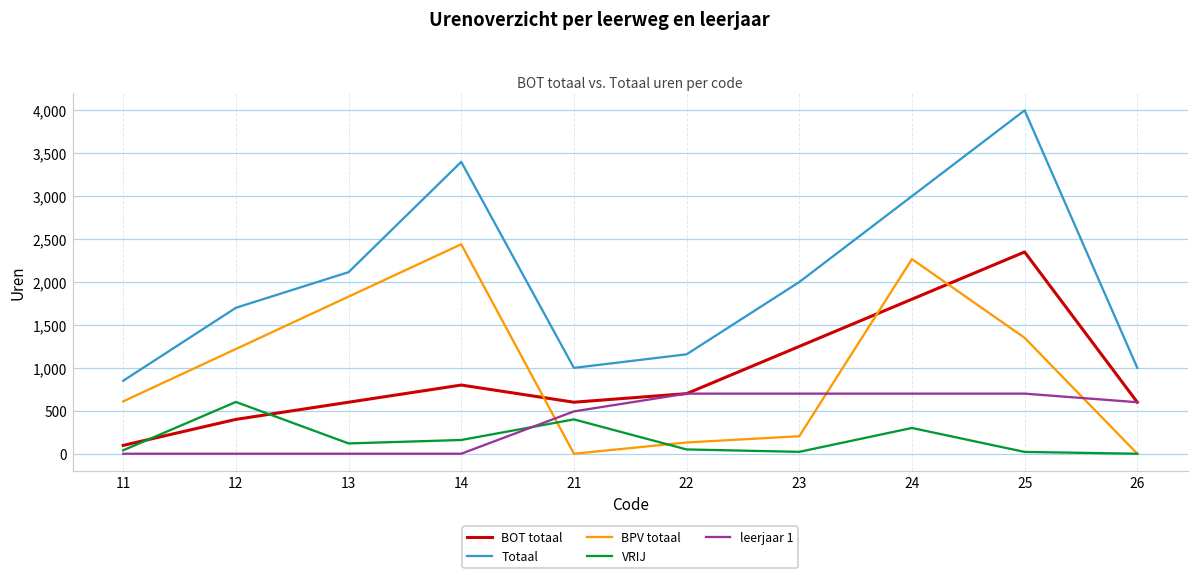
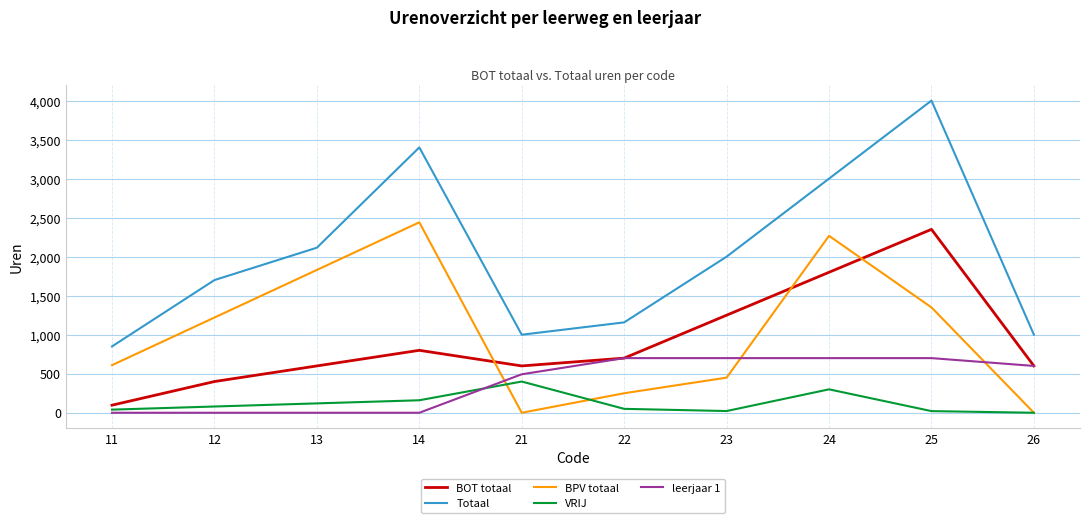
  {
    "BOT totaal": {
      "11": "100",
      "12": "400",
      "13": "600",
      "14": "800",
      "21": "600",
      "23": "1,300",
      "24": "1,800",
      "25": "2,400"
    },
    "Totaal": {
      "11": "900",
      "12": "1,700",
      "13": "2,100",
      "14": "3,400",
      "21": "1,000",
      "22": "1,200",
      "23": "2,000",
      "24": "3,000",
      "25": "4,000",
      "26": "1,000"
    },
    "BPV totaal": {
      "11": "600",
      "12": "1,200",
      "13": "1,800",
      "14": "2,400",
      "21": "0",
-     "22": "100",
-     "23": "200",
+     "22": "300",
+     "23": "500",
      "24": "2,300",
      "25": "1,400"
    },
    "VRIJ": {
      "11": "0",
-     "12": "600",
+     "12": "100",
      "13": "100",
      "14": "200",
      "21": "400",
      "22": "100",
      "23": "0",
      "24": "300",
      "25": "0"
    },
    "leerjaar 1": {
      "11": "0",
      "12": "0",
      "13": "0",
      "14": "0",
      "21": "500",
      "23": "700",
      "24": "700",
      "25": "700"
    }
  }
